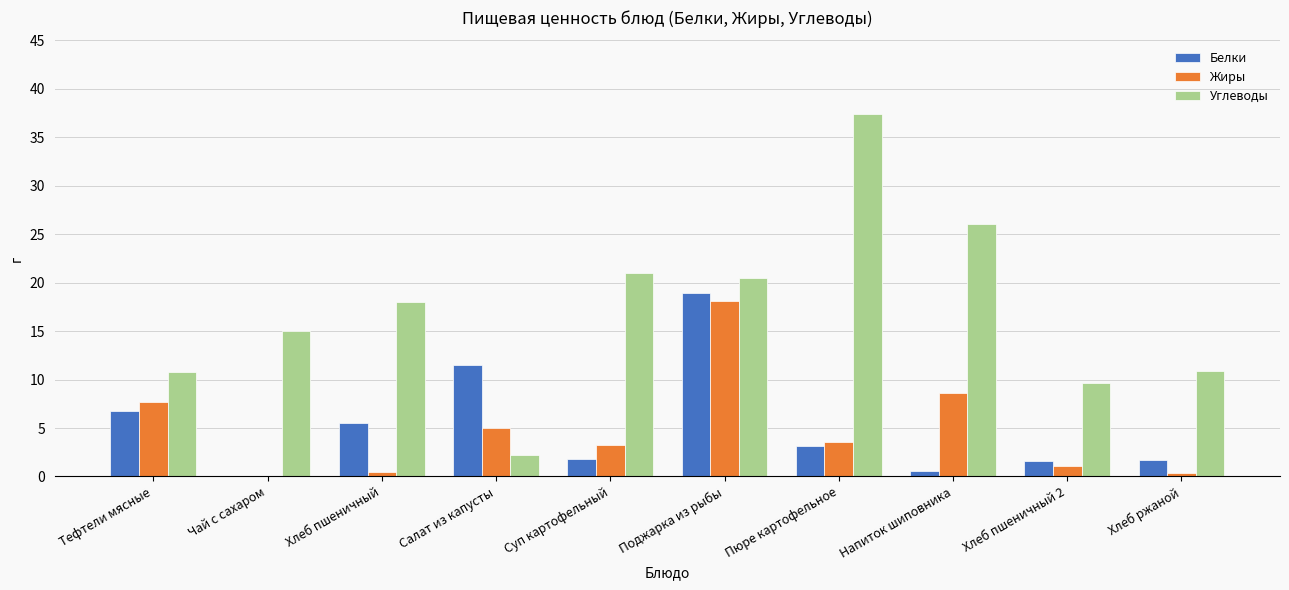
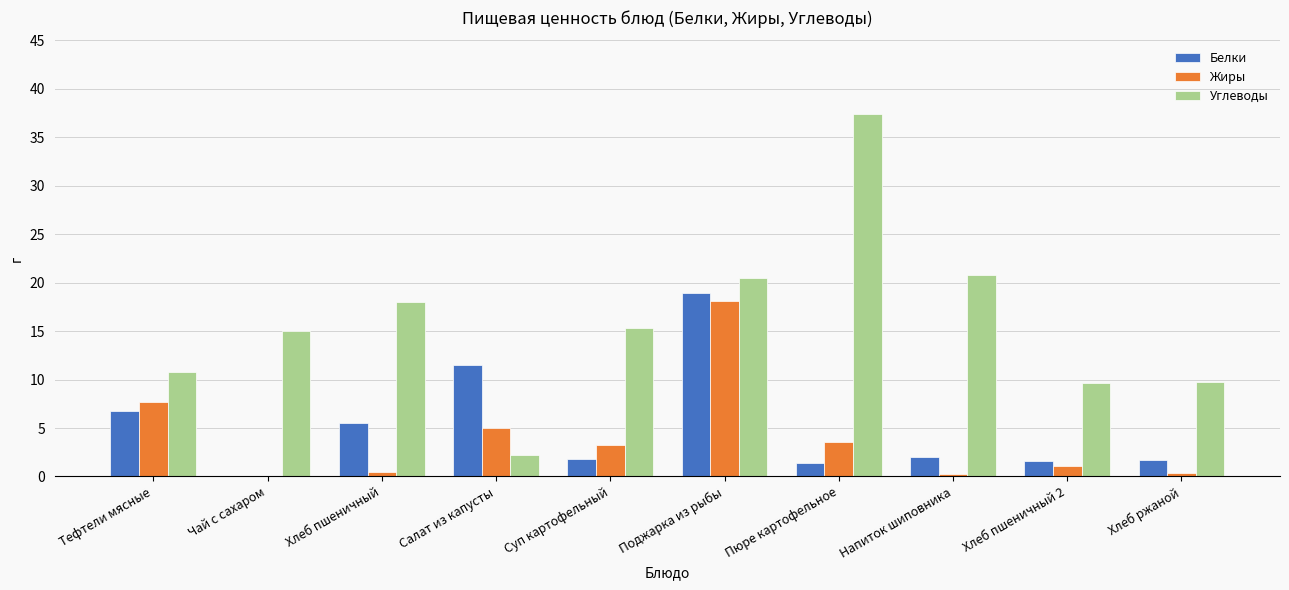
  {
    "Белки": {
      "Тефтели мясные": 7,
      "Хлеб пшеничный": 6,
      "Салат из капусты": 12,
      "Суп картофельный": 2,
      "Поджарка из рыбы": 19,
-     "Пюре картофельное": 3,
-     "Напиток шиповника": 1,
+     "Пюре картофельное": 1,
+     "Напиток шиповника": 2,
      "Хлеб пшеничный 2": 2,
      "Хлеб ржаной": 2
    },
    "Жиры": {
      "Тефтели мясные": 8,
      "Хлеб пшеничный": 1,
      "Салат из капусты": 5,
      "Суп картофельный": 3,
      "Поджарка из рыбы": 18,
      "Пюре картофельное": 4,
-     "Напиток шиповника": 9,
+     "Напиток шиповника": 0,
      "Хлеб пшеничный 2": 1,
      "Хлеб ржаной": 0
    },
    "Углеводы": {
      "Тефтели мясные": 11,
      "Чай с сахаром": 15,
      "Хлеб пшеничный": 18,
      "Салат из капусты": 2,
-     "Суп картофельный": 21,
+     "Суп картофельный": 15,
      "Поджарка из рыбы": 21,
      "Пюре картофельное": 37,
-     "Напиток шиповника": 26,
+     "Напиток шиповника": 21,
      "Хлеб пшеничный 2": 10,
-     "Хлеб ржаной": 11
+     "Хлеб ржаной": 10
    }
  }
